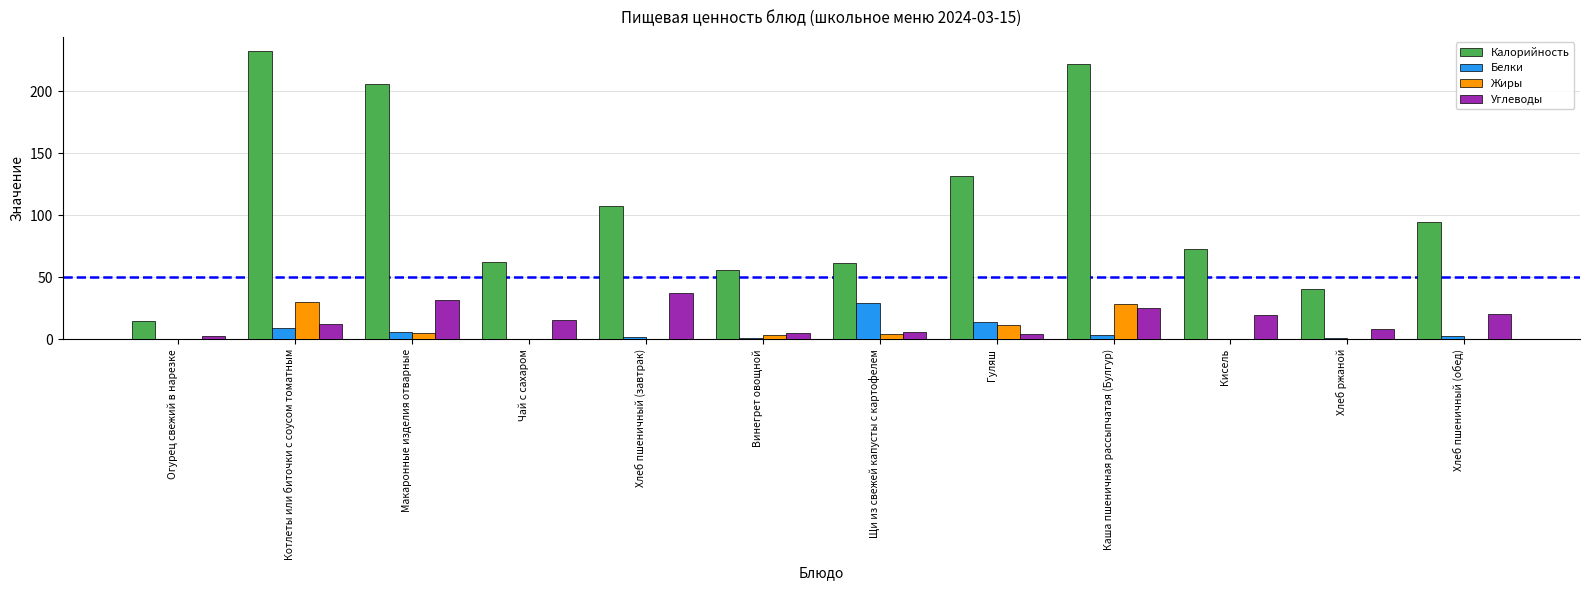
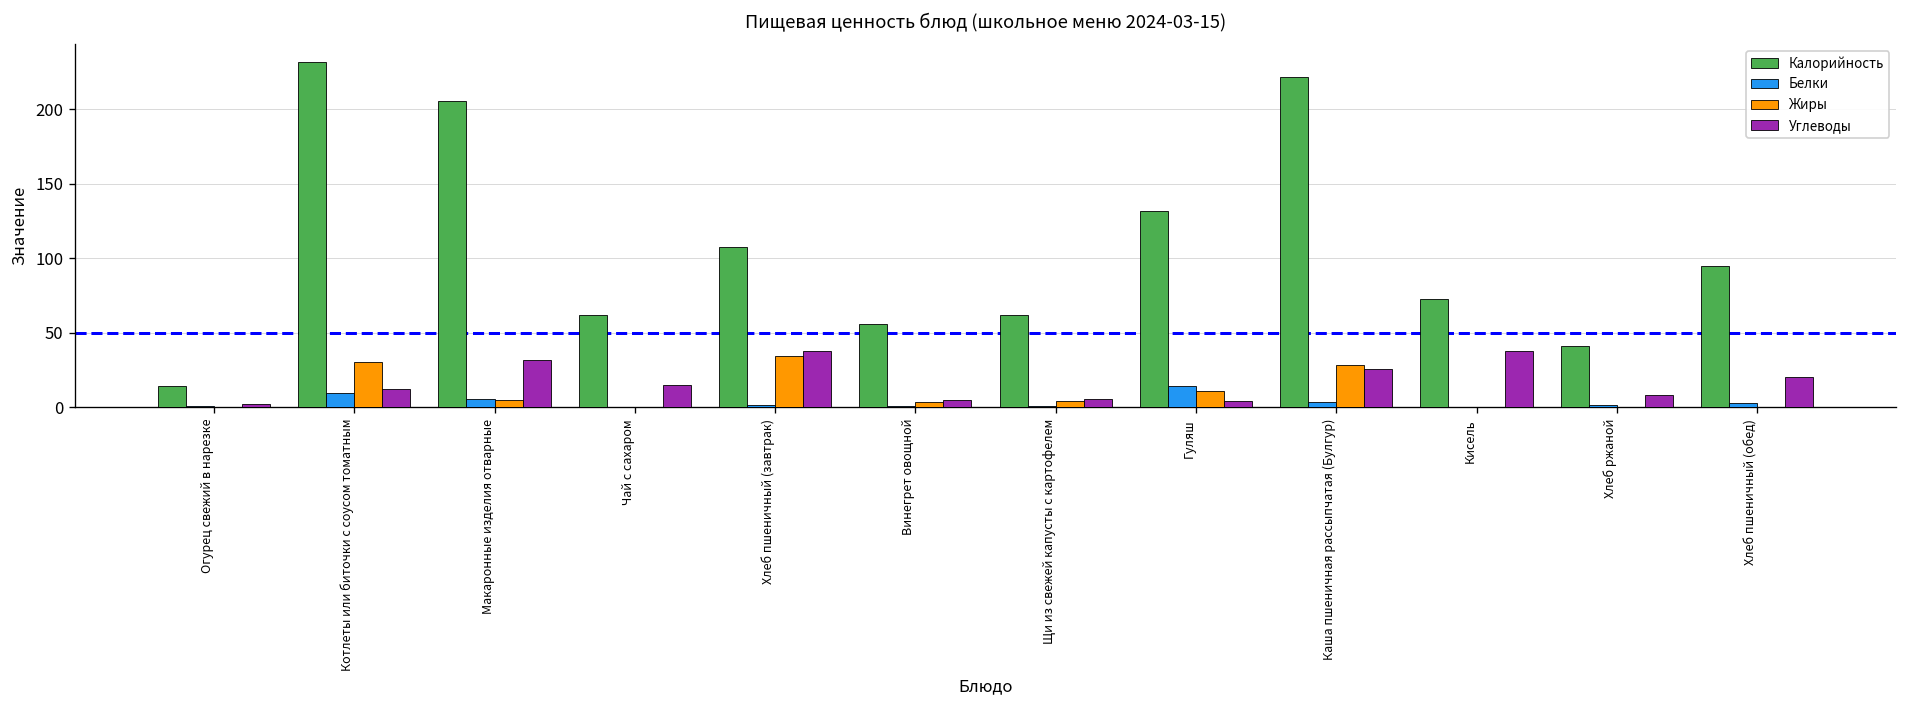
  {
    "Калорийность": {
      "Огурец свежий в нарезке": 14,
      "Котлеты или биточки с соусом томатным": 232,
      "Макаронные изделия отварные": 206,
      "Чай с сахаром": 62,
      "Хлеб пшеничный (завтрак)": 107,
      "Винегрет овощной": 56,
      "Щи из свежей капусты с картофелем": 62,
      "Гуляш": 132,
      "Каша пшеничная рассыпчатая (Булгур)": 222,
      "Кисель": 73,
      "Хлеб ржаной": 41,
      "Хлеб пшеничный (обед)": 95
    },
    "Белки": {
      "Котлеты или биточки с соусом томатным": 9,
      "Макаронные изделия отварные": 6,
-     "Щи из свежей капусты с картофелем": 29,
+     "Щи из свежей капусты с картофелем": 1,
      "Гуляш": 14,
      "Каша пшеничная рассыпчатая (Булгур)": 4,
      "Хлеб пшеничный (обед)": 3
    },
    "Жиры": {
      "Котлеты или биточки с соусом томатным": 30,
      "Макаронные изделия отварные": 5,
      "Чай с сахаром": 0,
-     "Хлеб пшеничный (завтрак)": 0,
+     "Хлеб пшеничный (завтрак)": 34,
      "Винегрет овощной": 4,
      "Щи из свежей капусты с картофелем": 4,
      "Гуляш": 11,
      "Каша пшеничная рассыпчатая (Булгур)": 28
    },
    "Углеводы": {
      "Огурец свежий в нарезке": 2,
      "Котлеты или биточки с соусом томатным": 12,
      "Макаронные изделия отварные": 32,
      "Чай с сахаром": 15,
      "Хлеб пшеничный (завтрак)": 38,
      "Винегрет овощной": 5,
      "Щи из свежей капусты с картофелем": 6,
      "Гуляш": 4,
      "Каша пшеничная рассыпчатая (Булгур)": 26,
-     "Кисель": 20,
+     "Кисель": 38,
      "Хлеб ржаной": 9,
      "Хлеб пшеничный (обед)": 20
    }
  }
